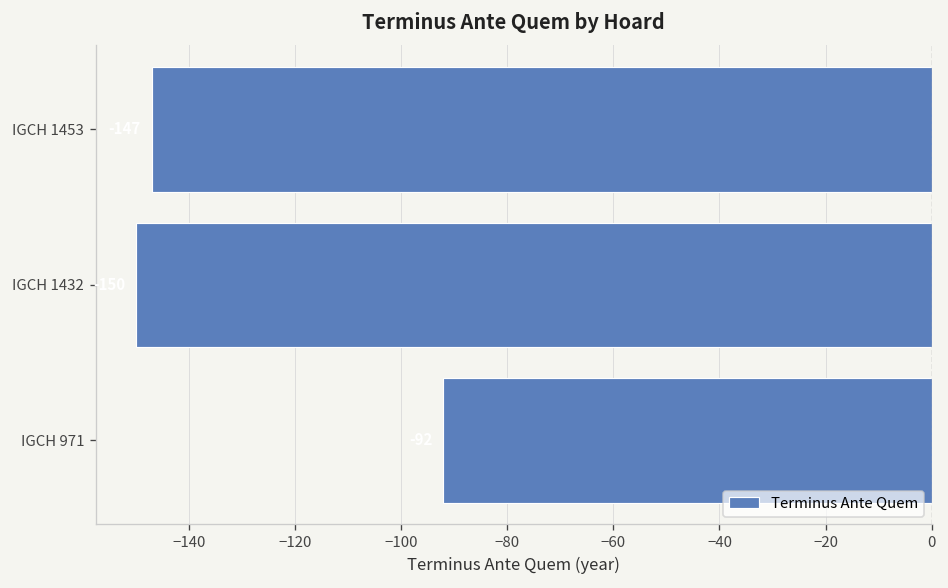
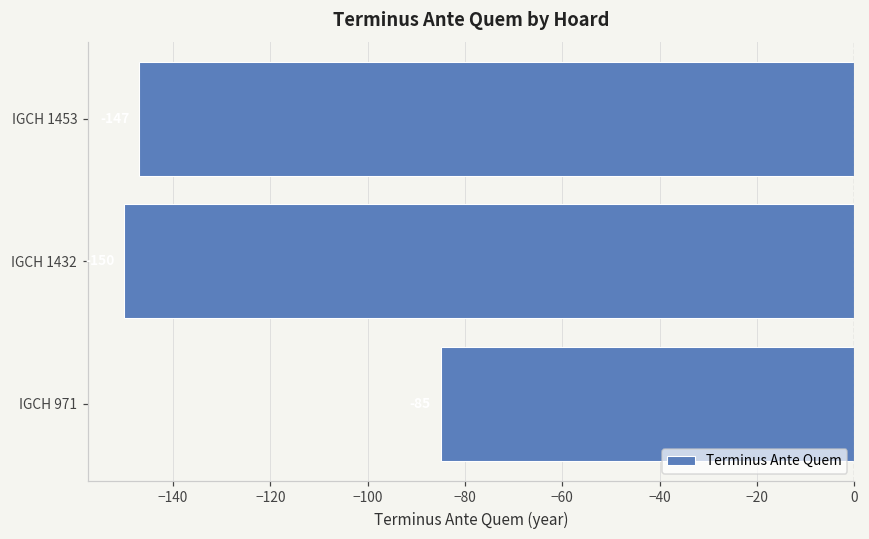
  {
    "IGCH 1453": -147,
    "IGCH 1432": -150,
-   "IGCH 971": -92
+   "IGCH 971": -85
  }
